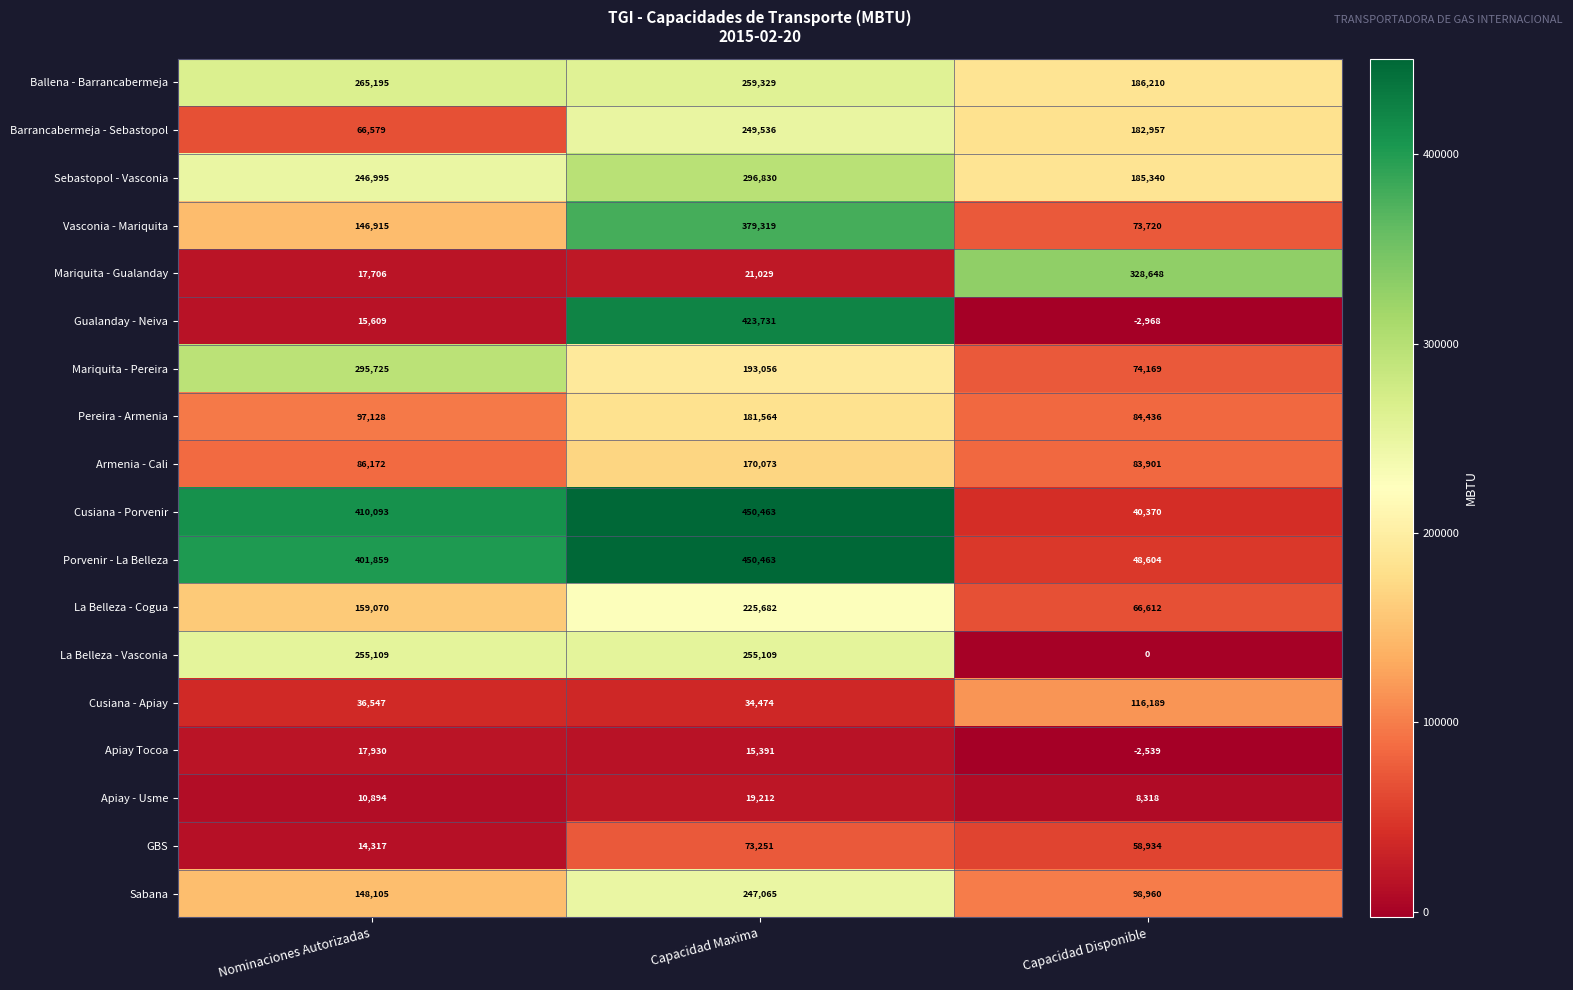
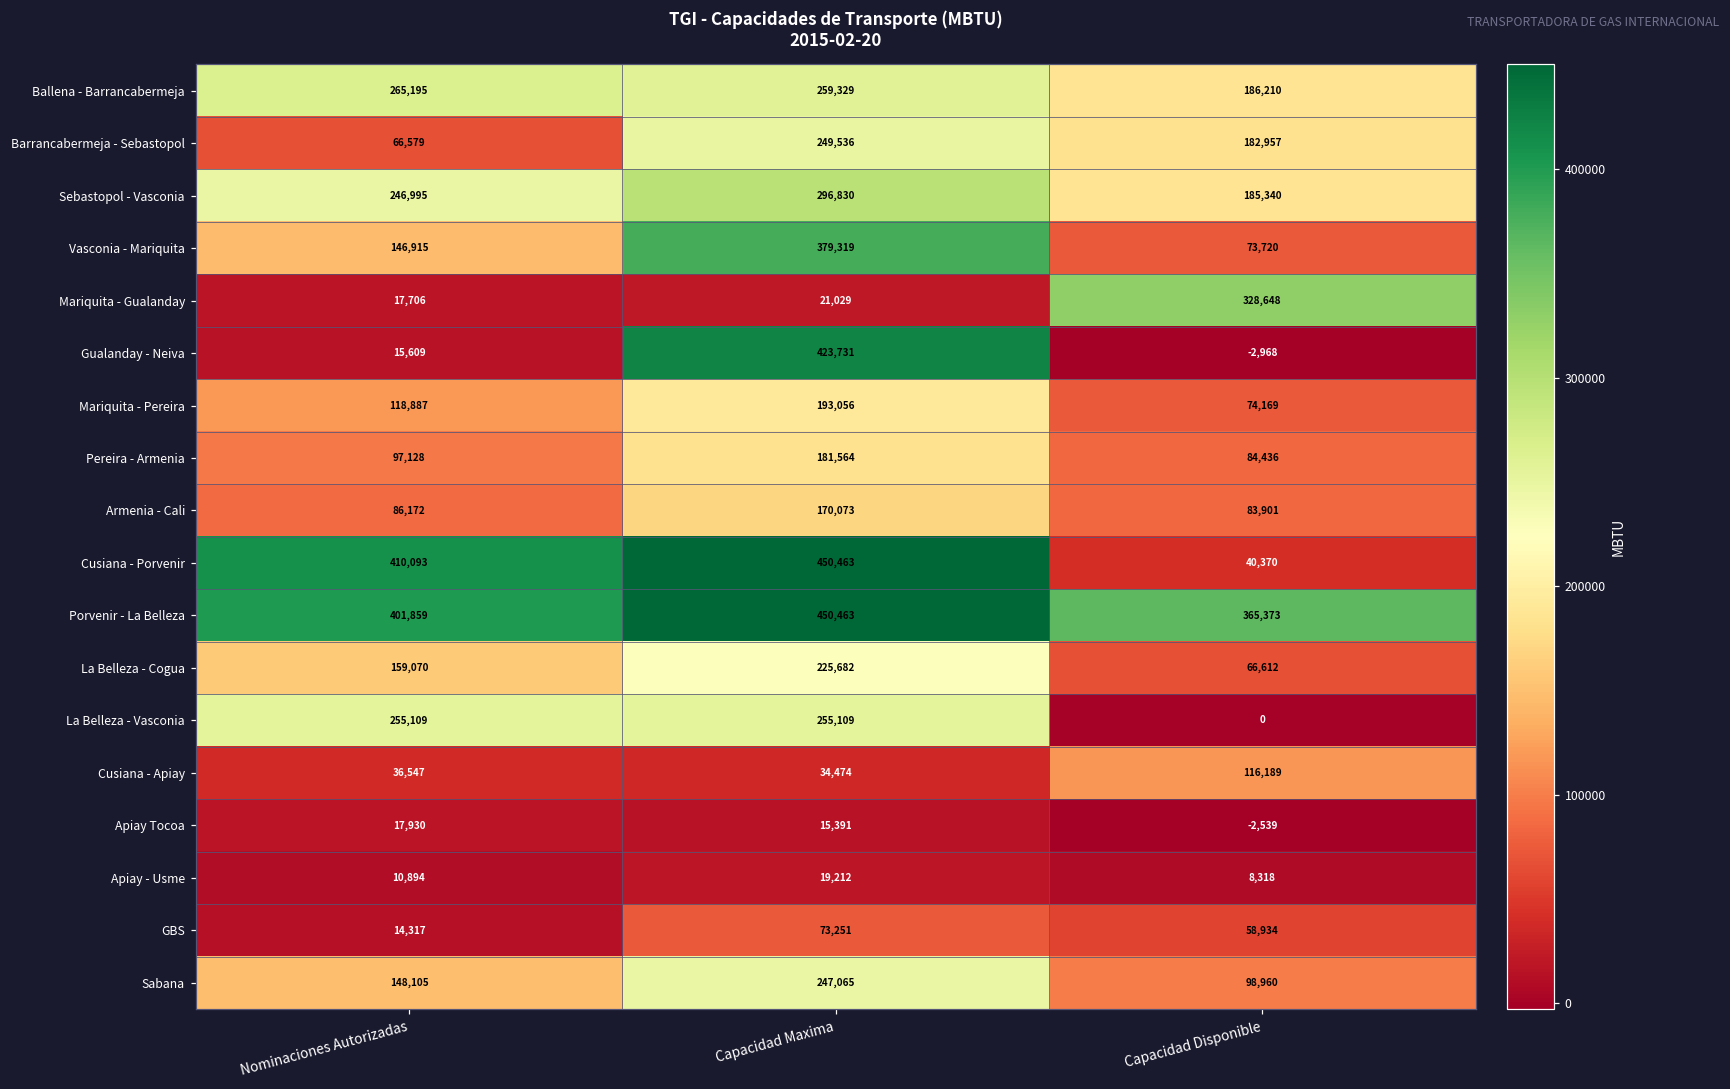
  {
    "Ballena - Barrancabermeja": {
      "Nominaciones Autorizadas": "265,195",
      "Capacidad Maxima": "259,329",
      "Capacidad Disponible": "186,210"
    },
    "Barrancabermeja - Sebastopol": {
      "Nominaciones Autorizadas": "66,579",
      "Capacidad Maxima": "249,536",
      "Capacidad Disponible": "182,957"
    },
    "Sebastopol - Vasconia": {
      "Nominaciones Autorizadas": "246,995",
      "Capacidad Maxima": "296,830",
      "Capacidad Disponible": "185,340"
    },
    "Vasconia - Mariquita": {
      "Nominaciones Autorizadas": "146,915",
      "Capacidad Maxima": "379,319",
      "Capacidad Disponible": "73,720"
    },
    "Mariquita - Gualanday": {
      "Nominaciones Autorizadas": "17,706",
      "Capacidad Maxima": "21,029",
      "Capacidad Disponible": "328,648"
    },
    "Gualanday - Neiva": {
      "Nominaciones Autorizadas": "15,609",
      "Capacidad Maxima": "423,731",
      "Capacidad Disponible": "-2,968"
    },
    "Mariquita - Pereira": {
-     "Nominaciones Autorizadas": "295,725",
+     "Nominaciones Autorizadas": "118,887",
      "Capacidad Maxima": "193,056",
      "Capacidad Disponible": "74,169"
    },
    "Pereira - Armenia": {
      "Nominaciones Autorizadas": "97,128",
      "Capacidad Maxima": "181,564",
      "Capacidad Disponible": "84,436"
    },
    "Armenia - Cali": {
      "Nominaciones Autorizadas": "86,172",
      "Capacidad Maxima": "170,073",
      "Capacidad Disponible": "83,901"
    },
    "Cusiana - Porvenir": {
      "Nominaciones Autorizadas": "410,093",
      "Capacidad Maxima": "450,463",
      "Capacidad Disponible": "40,370"
    },
    "Porvenir - La Belleza": {
      "Nominaciones Autorizadas": "401,859",
      "Capacidad Maxima": "450,463",
-     "Capacidad Disponible": "48,604"
+     "Capacidad Disponible": "365,373"
    },
    "La Belleza - Cogua": {
      "Nominaciones Autorizadas": "159,070",
      "Capacidad Maxima": "225,682",
      "Capacidad Disponible": "66,612"
    },
    "La Belleza - Vasconia": {
      "Nominaciones Autorizadas": "255,109",
      "Capacidad Maxima": "255,109",
      "Capacidad Disponible": "0"
    },
    "Cusiana - Apiay": {
      "Nominaciones Autorizadas": "36,547",
      "Capacidad Maxima": "34,474",
      "Capacidad Disponible": "116,189"
    },
    "Apiay Tocoa": {
      "Nominaciones Autorizadas": "17,930",
      "Capacidad Maxima": "15,391",
      "Capacidad Disponible": "-2,539"
    },
    "Apiay - Usme": {
      "Nominaciones Autorizadas": "10,894",
      "Capacidad Maxima": "19,212",
      "Capacidad Disponible": "8,318"
    },
    "GBS": {
      "Nominaciones Autorizadas": "14,317",
      "Capacidad Maxima": "73,251",
      "Capacidad Disponible": "58,934"
    },
    "Sabana": {
      "Nominaciones Autorizadas": "148,105",
      "Capacidad Maxima": "247,065",
      "Capacidad Disponible": "98,960"
    }
  }
